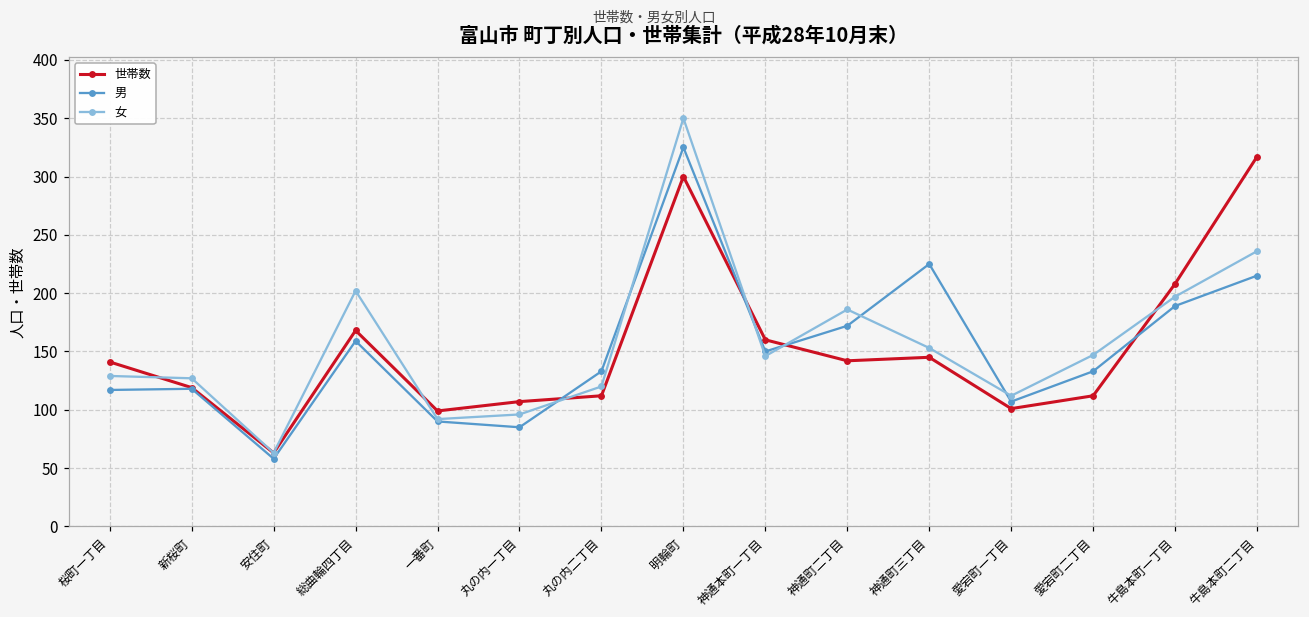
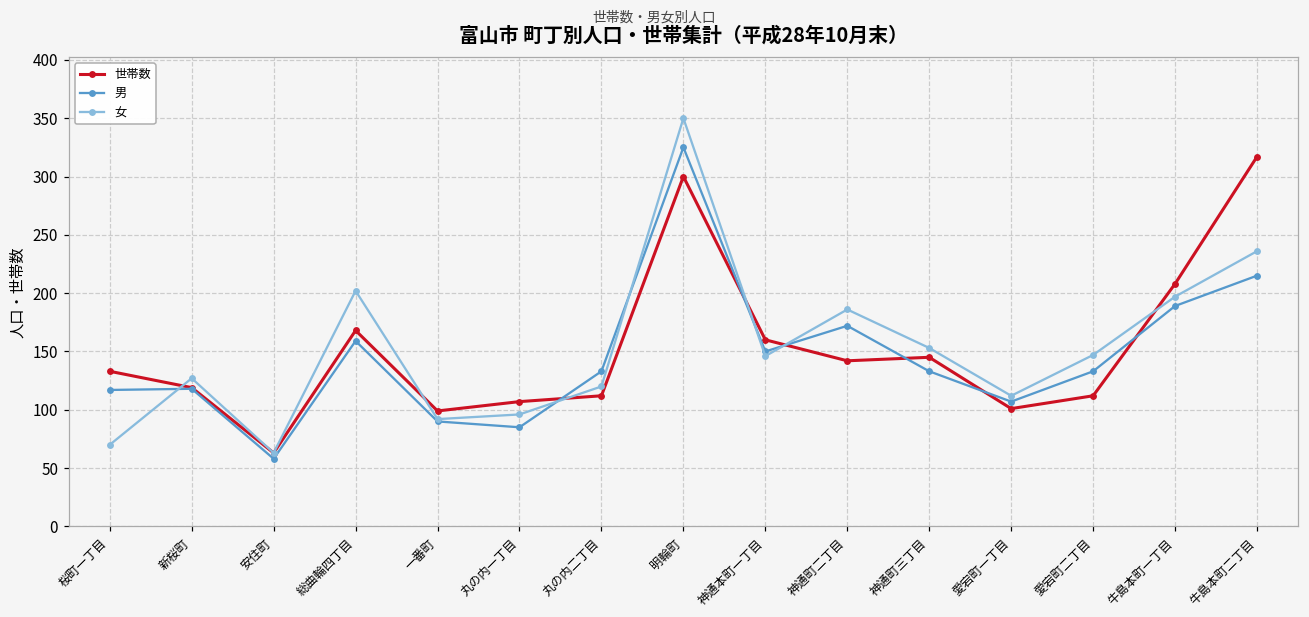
  {
    "世帯数": {
-     "桜町一丁目": 141,
+     "桜町一丁目": 133,
      "総曲輪四丁目": 168,
      "一番町": 99,
      "丸の内一丁目": 107,
      "丸の内二丁目": 112,
      "明輪町": 300,
      "神通本町一丁目": 160,
      "神通町二丁目": 142,
      "神通町三丁目": 145,
      "愛宕町一丁目": 101,
      "愛宕町二丁目": 112,
      "牛島本町一丁目": 208,
      "牛島本町二丁目": 317
    },
    "男": {
      "桜町一丁目": 117,
      "安住町": 58,
      "総曲輪四丁目": 159,
      "丸の内一丁目": 85,
      "丸の内二丁目": 133,
      "明輪町": 325,
      "神通本町一丁目": 150,
      "神通町二丁目": 172,
-     "神通町三丁目": 225,
+     "神通町三丁目": 133,
      "愛宕町一丁目": 107,
      "愛宕町二丁目": 133,
      "牛島本町一丁目": 189,
      "牛島本町二丁目": 215
    },
    "女": {
-     "桜町一丁目": 129,
+     "桜町一丁目": 70,
      "新桜町": 127,
      "総曲輪四丁目": 202,
      "丸の内一丁目": 96,
      "丸の内二丁目": 120,
      "明輪町": 350,
      "神通本町一丁目": 146,
      "神通町二丁目": 186,
      "神通町三丁目": 153,
      "愛宕町一丁目": 112,
      "愛宕町二丁目": 147,
      "牛島本町一丁目": 197,
      "牛島本町二丁目": 236
    }
  }
